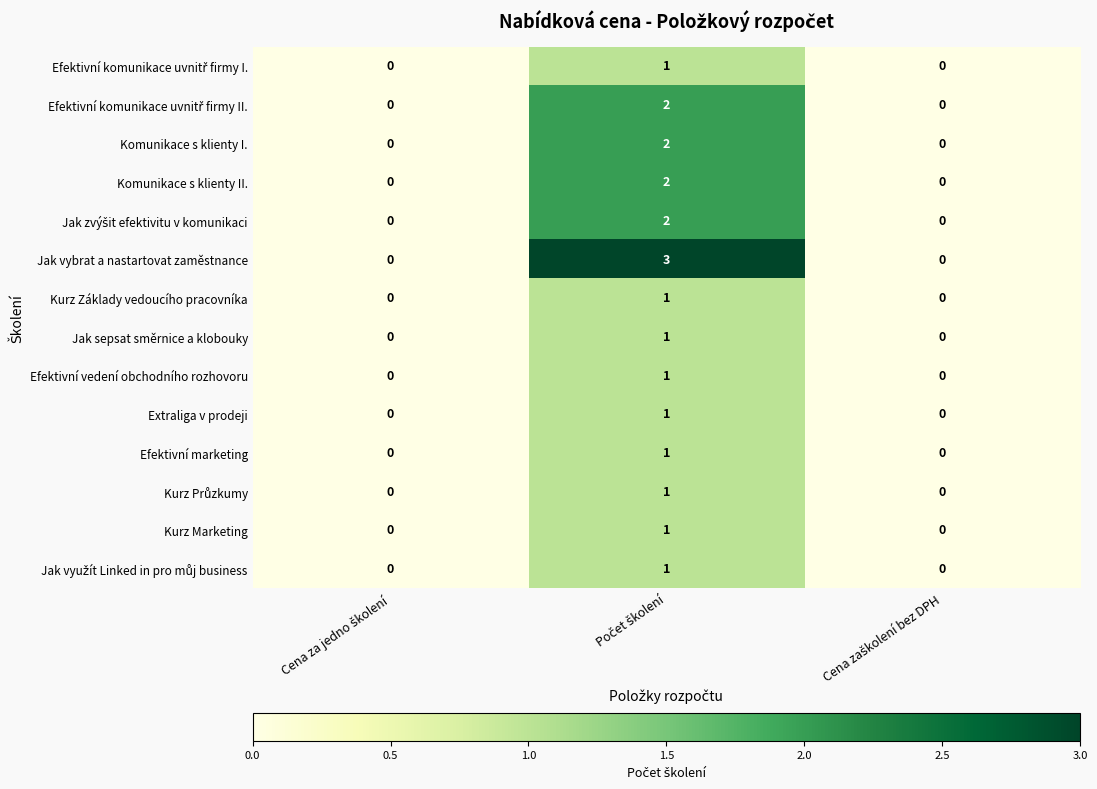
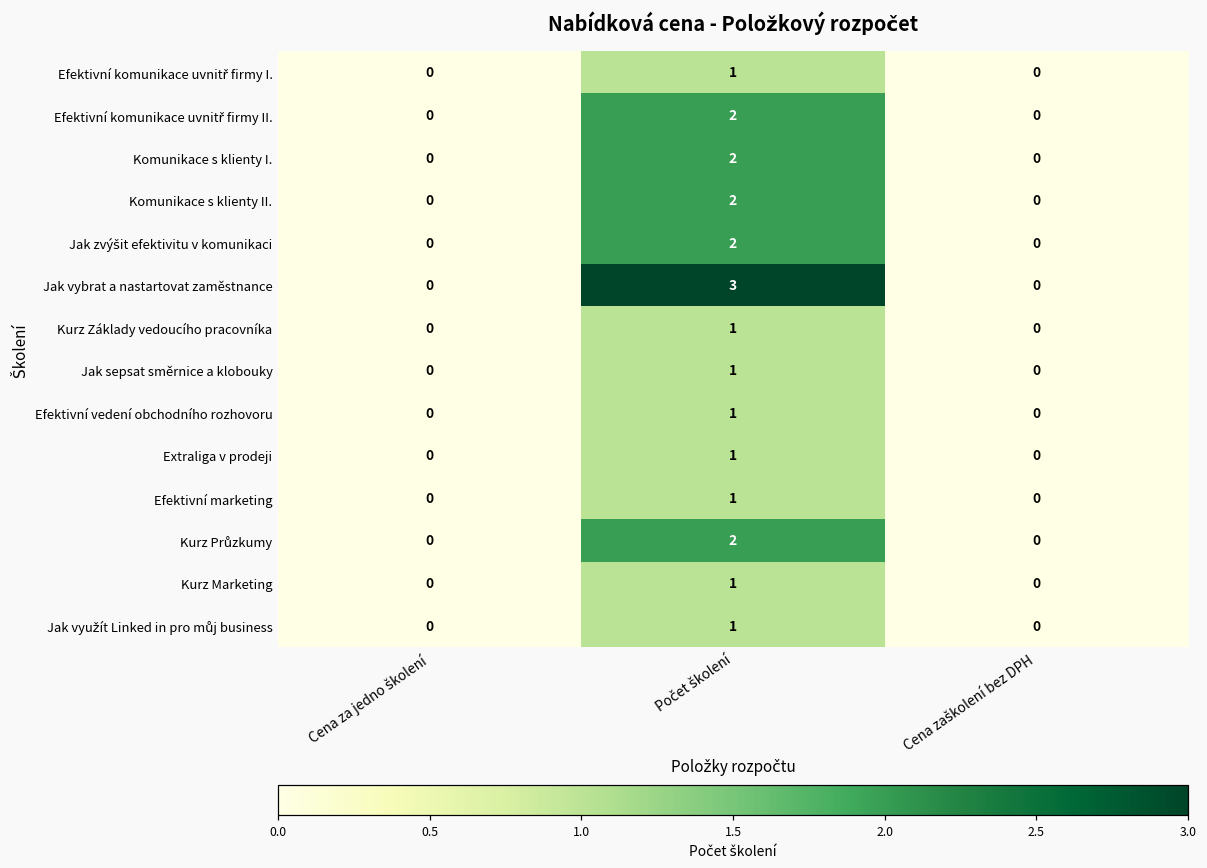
  {
    "Efektivní komunikace uvnitř firmy I.": {
      "Cena za jedno školení": 0,
      "Počet školení": 1,
      "Cena zaškolení bez DPH": 0
    },
    "Efektivní komunikace uvnitř firmy II.": {
      "Cena za jedno školení": 0,
      "Počet školení": 2,
      "Cena zaškolení bez DPH": 0
    },
    "Komunikace s klienty I.": {
      "Cena za jedno školení": 0,
      "Počet školení": 2,
      "Cena zaškolení bez DPH": 0
    },
    "Komunikace s klienty II.": {
      "Cena za jedno školení": 0,
      "Počet školení": 2,
      "Cena zaškolení bez DPH": 0
    },
    "Jak zvýšit efektivitu v komunikaci": {
      "Cena za jedno školení": 0,
      "Počet školení": 2,
      "Cena zaškolení bez DPH": 0
    },
    "Jak vybrat a nastartovat zaměstnance": {
      "Cena za jedno školení": 0,
      "Počet školení": 3,
      "Cena zaškolení bez DPH": 0
    },
    "Kurz Základy vedoucího pracovníka": {
      "Cena za jedno školení": 0,
      "Počet školení": 1,
      "Cena zaškolení bez DPH": 0
    },
    "Jak sepsat směrnice a klobouky": {
      "Cena za jedno školení": 0,
      "Počet školení": 1,
      "Cena zaškolení bez DPH": 0
    },
    "Efektivní vedení obchodního rozhovoru": {
      "Cena za jedno školení": 0,
      "Počet školení": 1,
      "Cena zaškolení bez DPH": 0
    },
    "Extraliga v prodeji": {
      "Cena za jedno školení": 0,
      "Počet školení": 1,
      "Cena zaškolení bez DPH": 0
    },
    "Efektivní marketing": {
      "Cena za jedno školení": 0,
      "Počet školení": 1,
      "Cena zaškolení bez DPH": 0
    },
    "Kurz Průzkumy": {
      "Cena za jedno školení": 0,
-     "Počet školení": 1,
+     "Počet školení": 2,
      "Cena zaškolení bez DPH": 0
    },
    "Kurz Marketing": {
      "Cena za jedno školení": 0,
      "Počet školení": 1,
      "Cena zaškolení bez DPH": 0
    },
    "Jak využít Linked in pro můj business": {
      "Cena za jedno školení": 0,
      "Počet školení": 1,
      "Cena zaškolení bez DPH": 0
    }
  }
